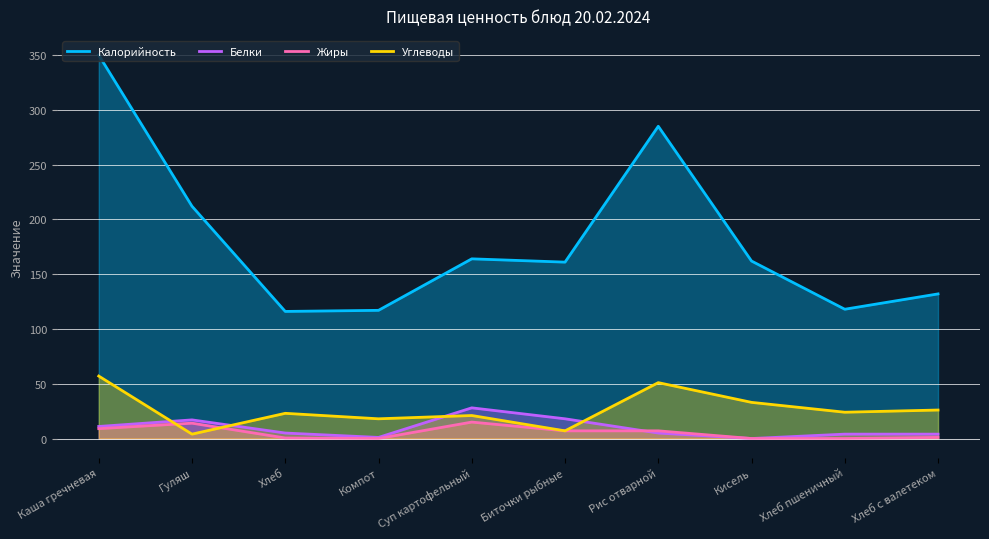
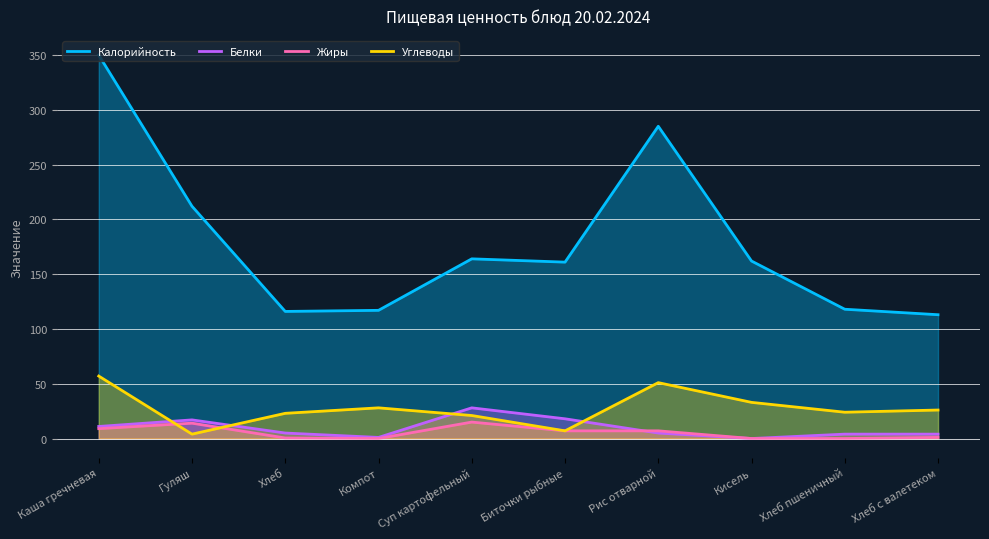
  {
    "Калорийность": {
      "Гуляш": 212,
      "Хлеб": 116,
      "Компот": 117,
      "Суп картофельный": 164,
      "Биточки рыбные": 161,
      "Рис отварной": 285,
      "Кисель": 162,
      "Хлеб пшеничный": 118,
-     "Хлеб с валетеком": 132
+     "Хлеб с валетеком": 113
    },
    "Белки": {
      "Гуляш": 17,
      "Хлеб": 5,
      "Суп картофельный": 28,
      "Биточки рыбные": 18,
      "Хлеб пшеничный": 4,
      "Хлеб с валетеком": 4
    },
    "Жиры": {
      "Гуляш": 14,
      "Хлеб": 0,
      "Суп картофельный": 15,
      "Хлеб пшеничный": 0,
      "Хлеб с валетеком": 1
    },
    "Углеводы": {
      "Каша гречневая": 57,
      "Гуляш": 4,
      "Хлеб": 23,
-     "Компот": 18,
+     "Компот": 28,
      "Суп картофельный": 21,
      "Рис отварной": 51,
      "Кисель": 33,
      "Хлеб пшеничный": 24,
      "Хлеб с валетеком": 26
    }
  }
